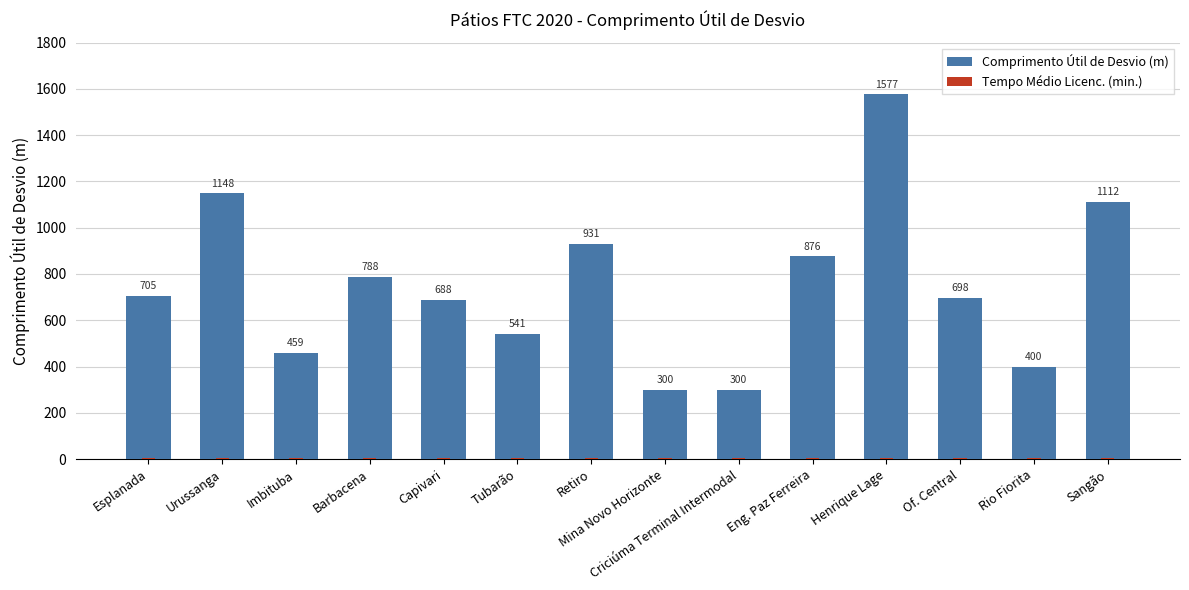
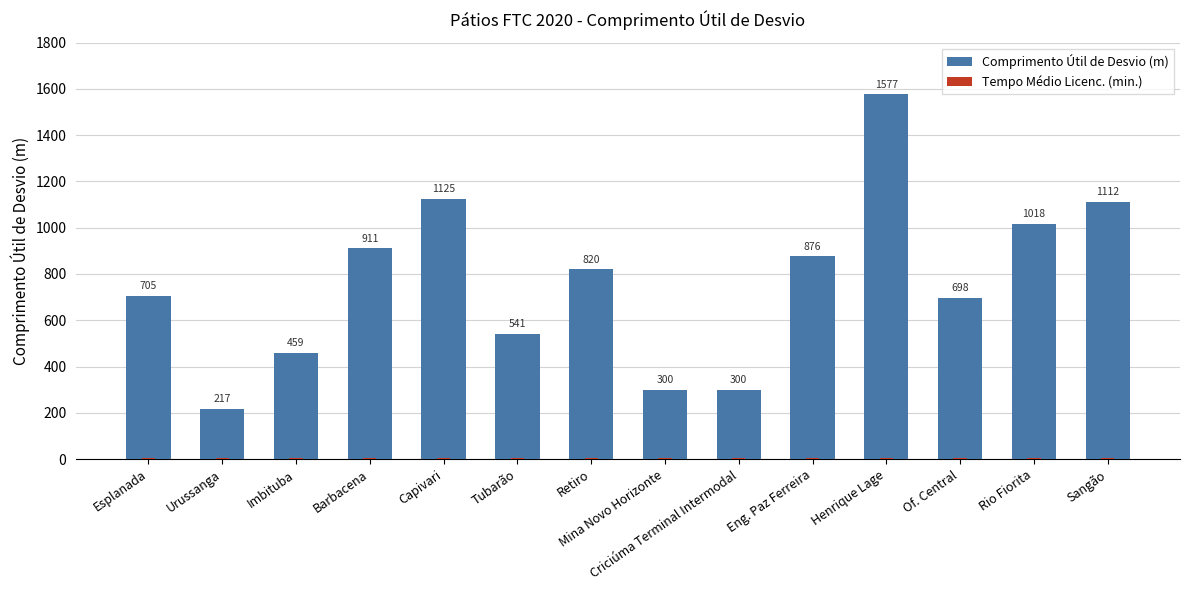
  {
    "Comprimento Útil de Desvio (m)": {
      "Esplanada": 705,
-     "Urussanga": 1148,
+     "Urussanga": 217,
      "Imbituba": 459,
-     "Barbacena": 788,
-     "Capivari": 688,
+     "Barbacena": 911,
+     "Capivari": 1125,
      "Tubarão": 541,
-     "Retiro": 931,
+     "Retiro": 820,
      "Mina Novo Horizonte": 300,
      "Criciúma Terminal Intermodal": 300,
      "Eng. Paz Ferreira": 876,
      "Henrique Lage": 1577,
      "Of. Central": 698,
-     "Rio Fiorita": 400,
+     "Rio Fiorita": 1018,
      "Sangão": 1112
    }
  }
